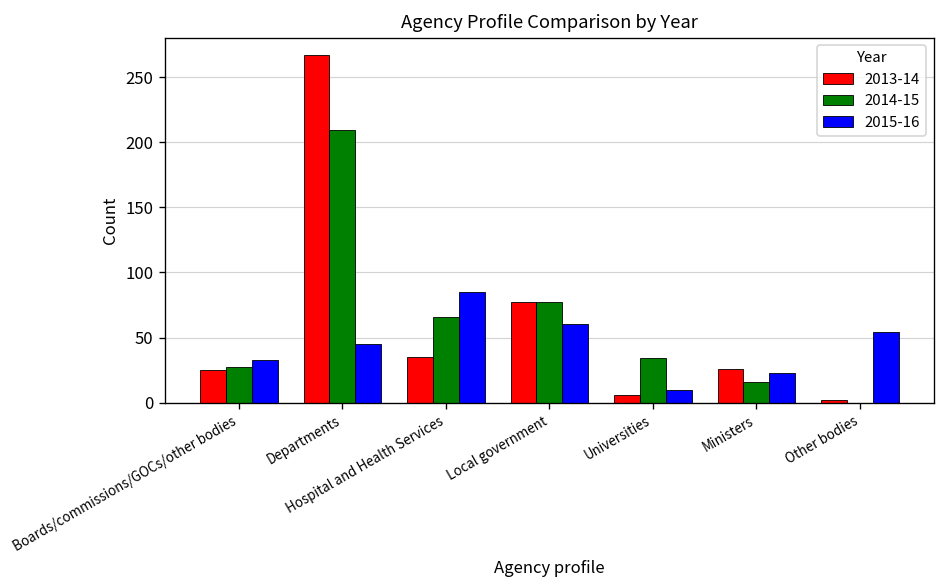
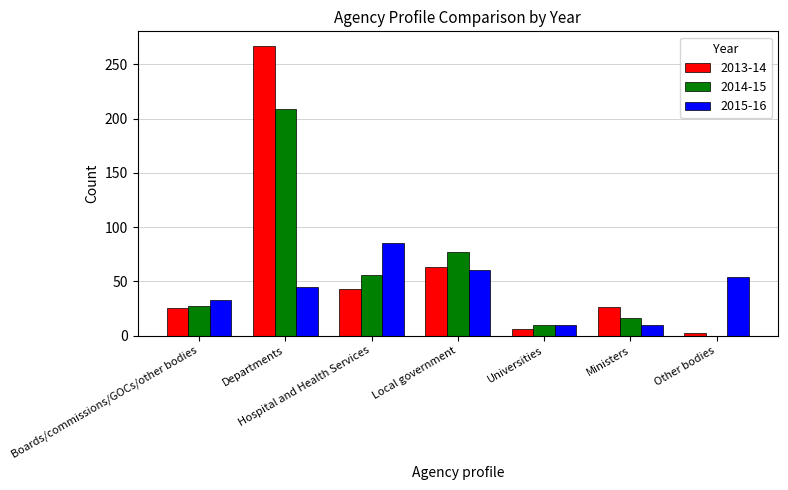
  {
    "2013-14": {
      "Boards/commissions/GOCs/other bodies": 25,
      "Departments": 267,
-     "Hospital and Health Services": 35,
-     "Local government": 77,
+     "Hospital and Health Services": 43,
+     "Local government": 63,
      "Universities": 6,
      "Ministers": 26
    },
    "2014-15": {
      "Boards/commissions/GOCs/other bodies": 27,
      "Departments": 209,
-     "Hospital and Health Services": 66,
+     "Hospital and Health Services": 56,
      "Local government": 77,
-     "Universities": 34,
+     "Universities": 10,
      "Ministers": 16,
      "Other bodies": 0
    },
    "2015-16": {
      "Boards/commissions/GOCs/other bodies": 33,
      "Departments": 45,
      "Hospital and Health Services": 85,
      "Local government": 60,
      "Universities": 10,
-     "Ministers": 23,
+     "Ministers": 10,
      "Other bodies": 54
    }
  }
